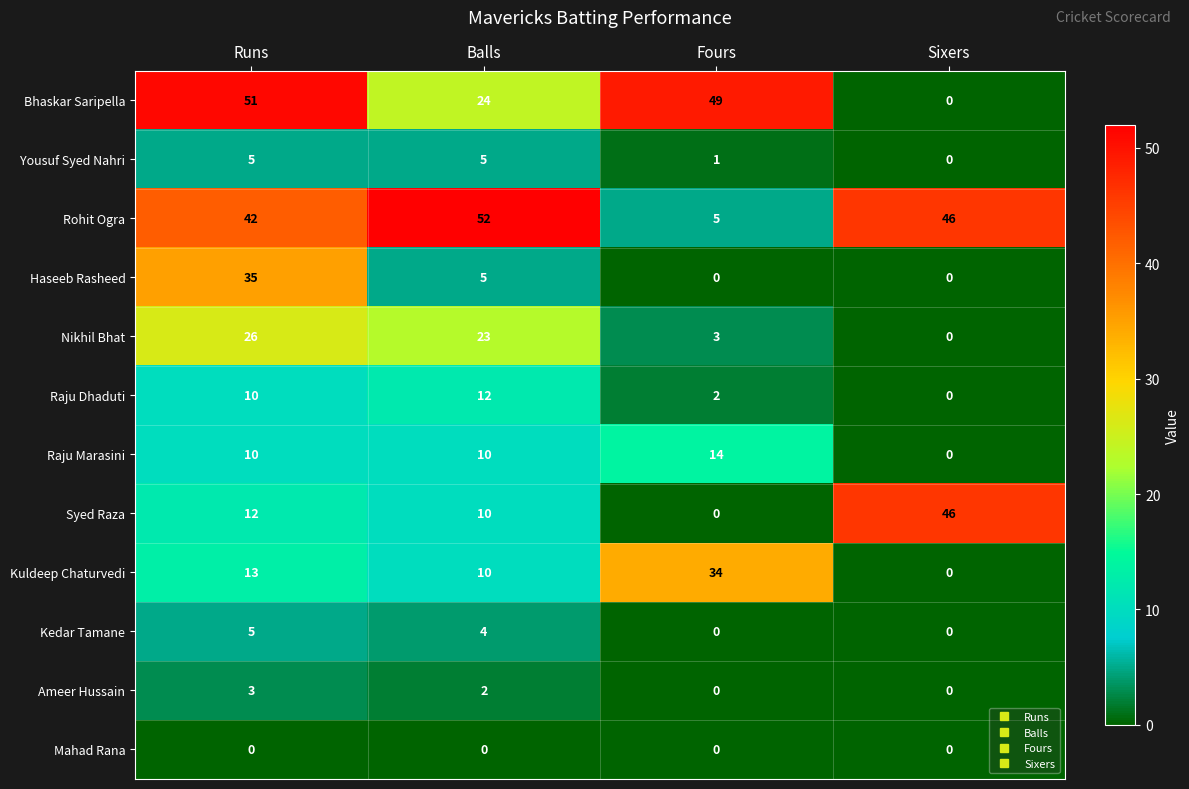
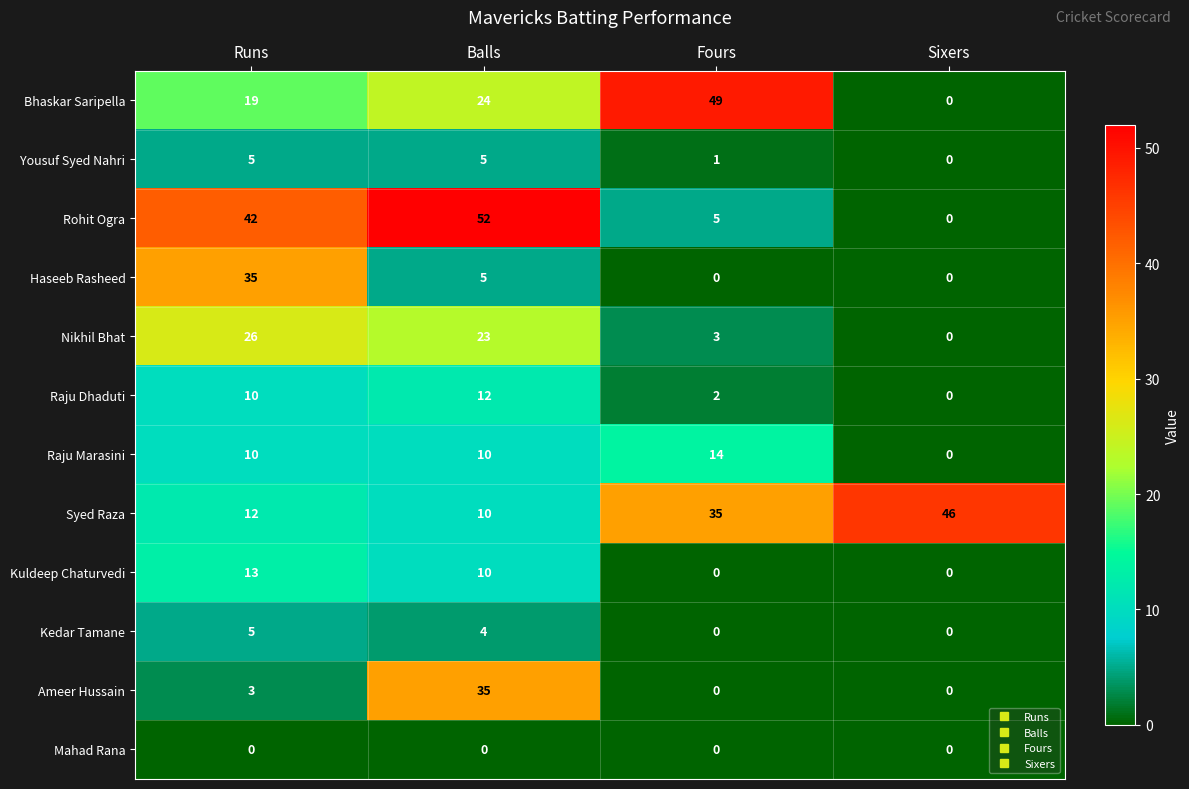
  {
    "Bhaskar Saripella": {
-     "Runs": 51,
+     "Runs": 19,
      "Balls": 24,
      "Fours": 49,
      "Sixers": 0
    },
    "Yousuf Syed Nahri": {
      "Runs": 5,
      "Balls": 5,
      "Fours": 1,
      "Sixers": 0
    },
    "Rohit Ogra": {
      "Runs": 42,
      "Balls": 52,
      "Fours": 5,
-     "Sixers": 46
+     "Sixers": 0
    },
    "Haseeb Rasheed": {
      "Runs": 35,
      "Balls": 5,
      "Fours": 0,
      "Sixers": 0
    },
    "Nikhil Bhat": {
      "Runs": 26,
      "Balls": 23,
      "Fours": 3,
      "Sixers": 0
    },
    "Raju Dhaduti": {
      "Runs": 10,
      "Balls": 12,
      "Fours": 2,
      "Sixers": 0
    },
    "Raju Marasini": {
      "Runs": 10,
      "Balls": 10,
      "Fours": 14,
      "Sixers": 0
    },
    "Syed Raza": {
      "Runs": 12,
      "Balls": 10,
-     "Fours": 0,
+     "Fours": 35,
      "Sixers": 46
    },
    "Kuldeep Chaturvedi": {
      "Runs": 13,
      "Balls": 10,
-     "Fours": 34,
+     "Fours": 0,
      "Sixers": 0
    },
    "Kedar Tamane": {
      "Runs": 5,
      "Balls": 4,
      "Fours": 0,
      "Sixers": 0
    },
    "Ameer Hussain": {
      "Runs": 3,
-     "Balls": 2,
+     "Balls": 35,
      "Fours": 0,
      "Sixers": 0
    },
    "Mahad Rana": {
      "Runs": 0,
      "Balls": 0,
      "Fours": 0,
      "Sixers": 0
    }
  }
